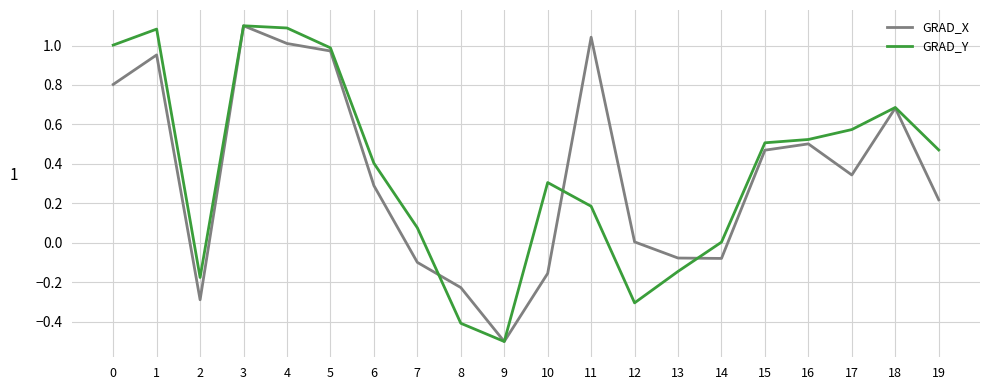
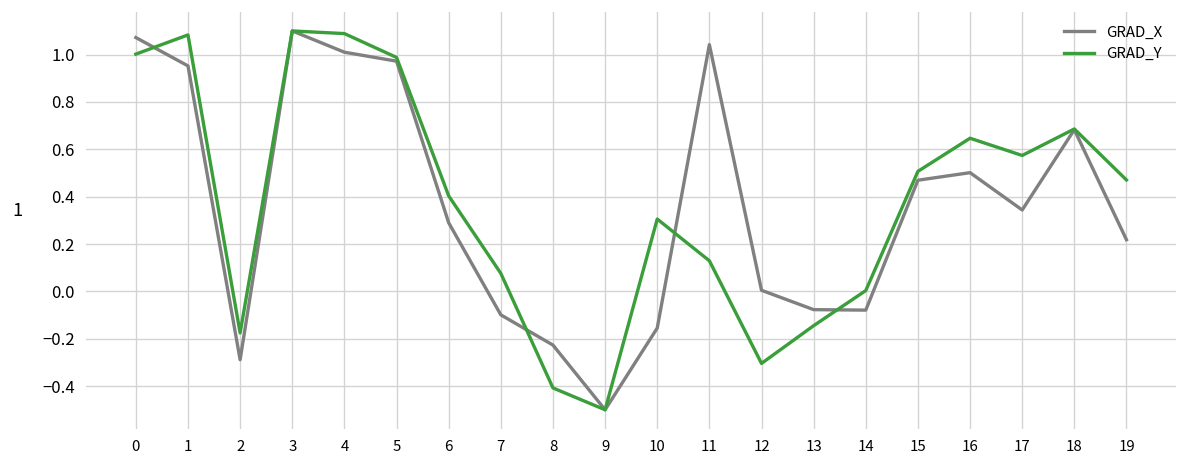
  {
    "GRAD_X": {
-     "0": 0.80,
+     "0": 1.07,
      "1": 0.95,
      "2": -0.29,
      "4": 1.01,
      "5": 0.97,
      "6": 0.29,
      "7": -0.10,
      "8": -0.23,
      "10": -0.15,
      "11": 1.04,
      "12": 0.00,
      "13": -0.08,
      "14": -0.08,
      "15": 0.47,
      "16": 0.50,
      "17": 0.34,
      "19": 0.22
    },
    "GRAD_Y": {
      "0": 1.00,
      "1": 1.08,
      "2": -0.18,
      "4": 1.09,
      "5": 0.99,
      "6": 0.40,
      "7": 0.08,
      "8": -0.41,
      "10": 0.31,
-     "11": 0.19,
+     "11": 0.13,
      "12": -0.30,
      "13": -0.14,
      "14": 0.00,
      "15": 0.51,
-     "16": 0.52,
+     "16": 0.65,
      "17": 0.57,
      "19": 0.47
    }
  }
